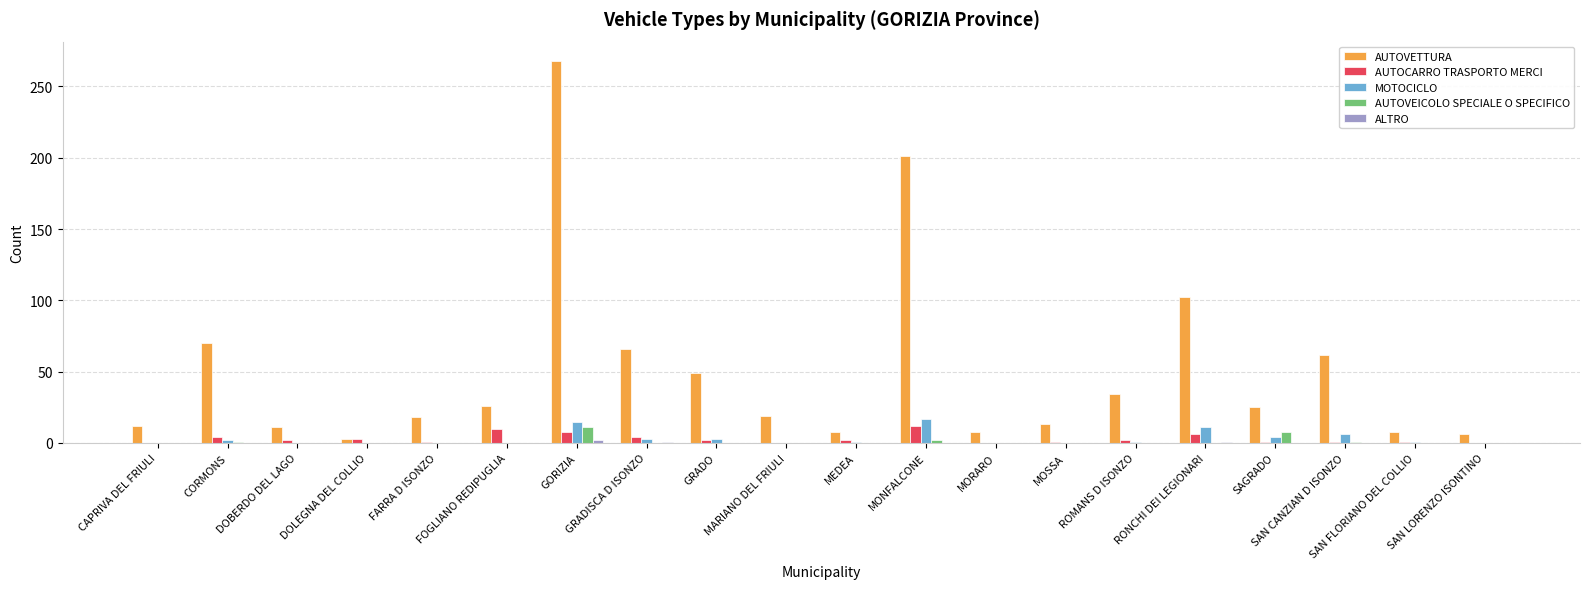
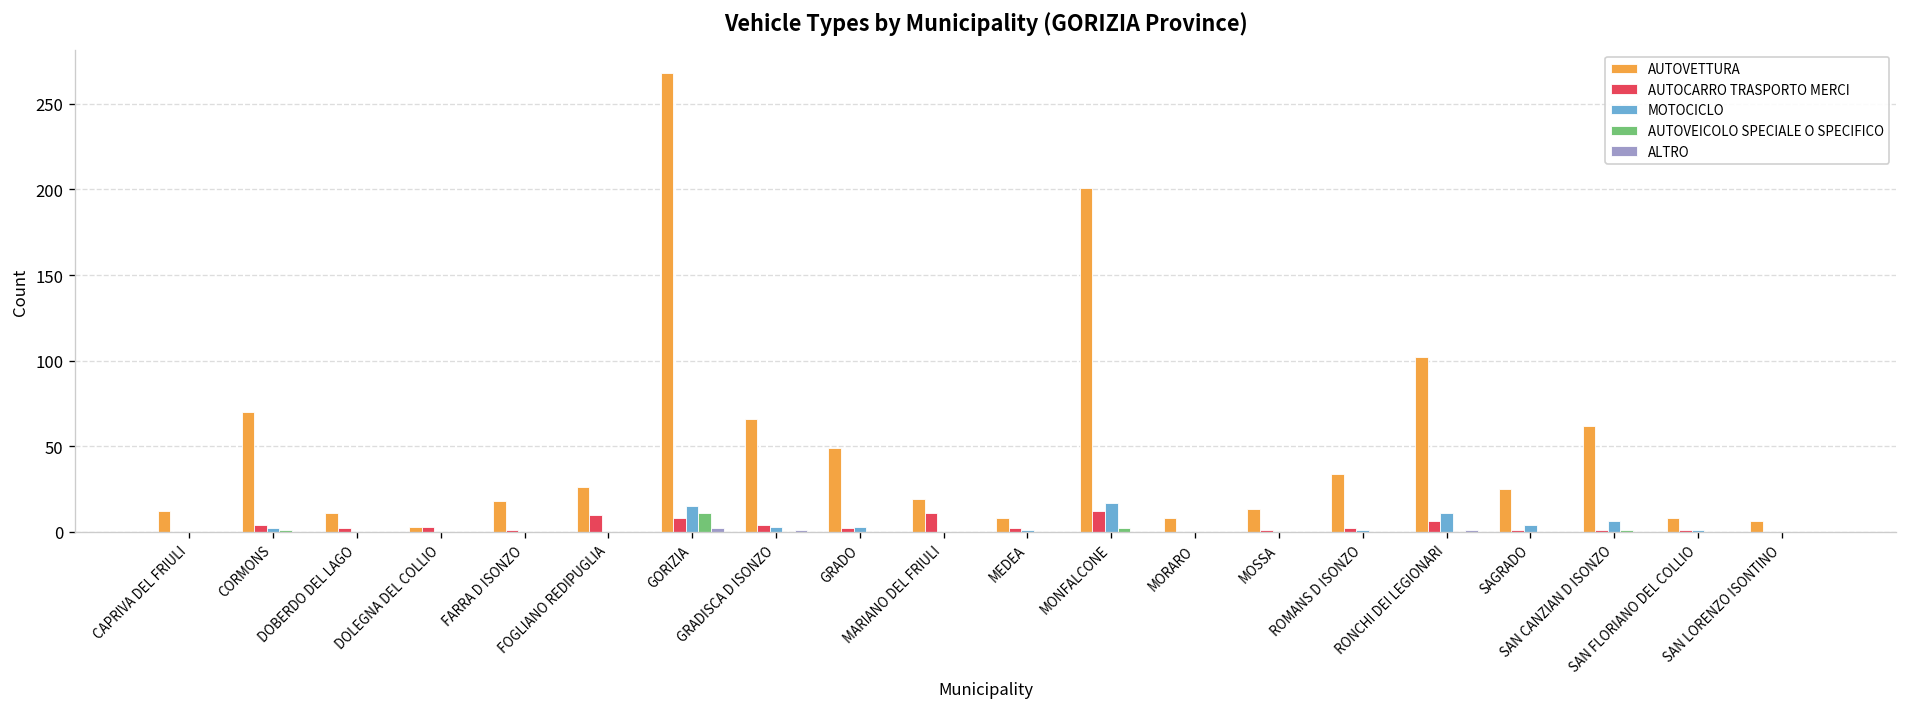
  {
    "AUTOVETTURA": {
      "CAPRIVA DEL FRIULI": 12,
      "CORMONS": 70,
      "DOBERDO DEL LAGO": 11,
      "DOLEGNA DEL COLLIO": 3,
      "FARRA D ISONZO": 18,
      "FOGLIANO REDIPUGLIA": 26,
      "GORIZIA": 268,
      "GRADISCA D ISONZO": 66,
      "GRADO": 49,
      "MARIANO DEL FRIULI": 19,
      "MEDEA": 8,
      "MONFALCONE": 201,
      "MORARO": 8,
      "MOSSA": 13,
      "ROMANS D ISONZO": 34,
      "RONCHI DEI LEGIONARI": 102,
      "SAGRADO": 25,
      "SAN CANZIAN D ISONZO": 62,
      "SAN FLORIANO DEL COLLIO": 8,
      "SAN LORENZO ISONTINO": 6
    },
    "AUTOCARRO TRASPORTO MERCI": {
      "CAPRIVA DEL FRIULI": 0,
      "CORMONS": 4,
      "DOBERDO DEL LAGO": 2,
      "DOLEGNA DEL COLLIO": 3,
      "FOGLIANO REDIPUGLIA": 10,
      "GORIZIA": 8,
      "GRADISCA D ISONZO": 4,
      "GRADO": 2,
-     "MARIANO DEL FRIULI": 0,
+     "MARIANO DEL FRIULI": 11,
      "MEDEA": 2,
      "MONFALCONE": 12,
      "MORARO": 0,
      "ROMANS D ISONZO": 2,
      "RONCHI DEI LEGIONARI": 6,
      "SAN LORENZO ISONTINO": 0
    },
    "AUTOVEICOLO SPECIALE O SPECIFICO": {
      "CAPRIVA DEL FRIULI": 0,
      "DOBERDO DEL LAGO": 0,
      "DOLEGNA DEL COLLIO": 0,
      "FARRA D ISONZO": 0,
      "FOGLIANO REDIPUGLIA": 0,
      "GORIZIA": 11,
      "GRADISCA D ISONZO": 0,
      "GRADO": 0,
      "MARIANO DEL FRIULI": 0,
      "MEDEA": 0,
      "MONFALCONE": 2,
      "MORARO": 0,
      "MOSSA": 0,
      "ROMANS D ISONZO": 0,
      "RONCHI DEI LEGIONARI": 0,
-     "SAGRADO": 8,
+     "SAGRADO": 0,
      "SAN FLORIANO DEL COLLIO": 0,
      "SAN LORENZO ISONTINO": 0
    }
  }
